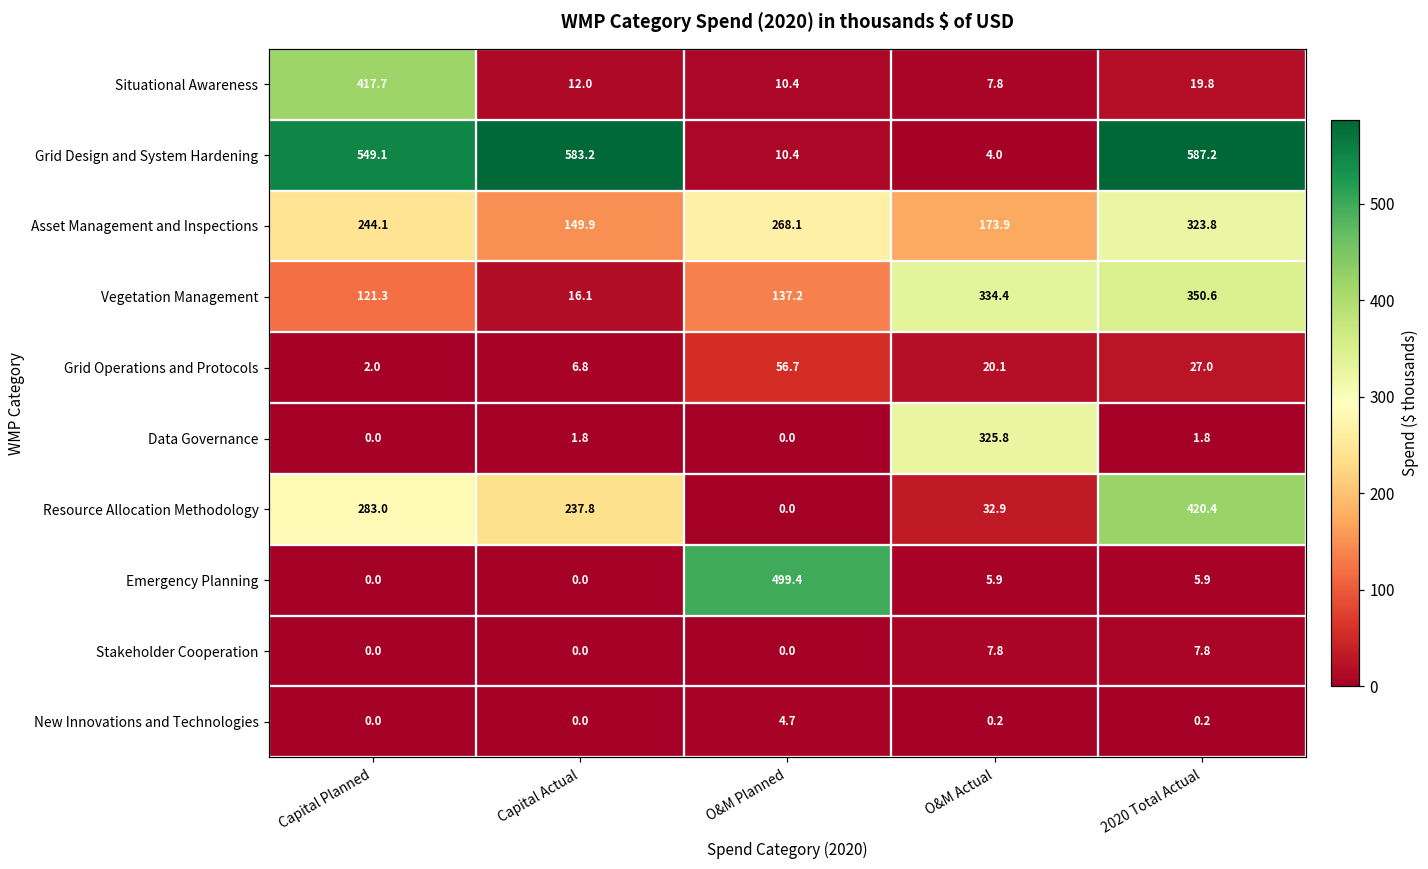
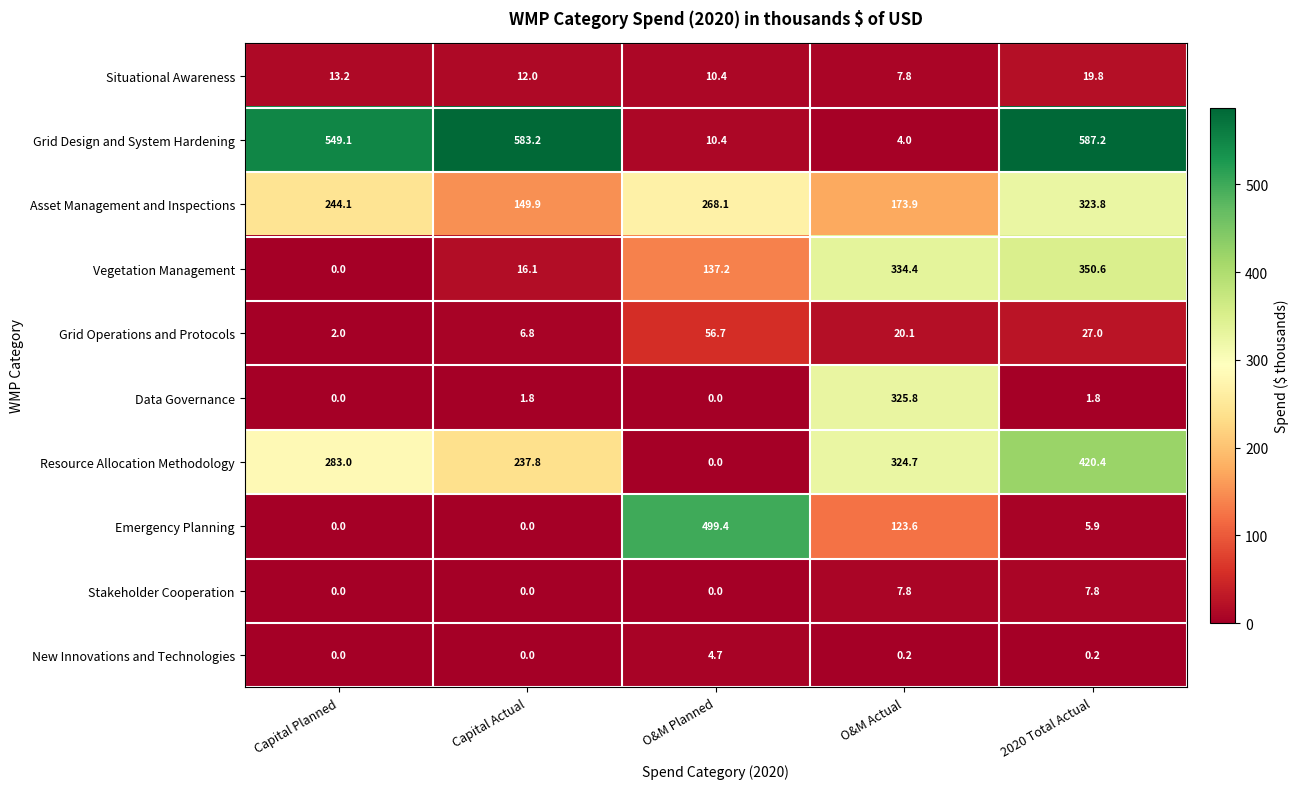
  {
    "Situational Awareness": {
-     "Capital Planned": 417.7,
+     "Capital Planned": 13.2,
      "Capital Actual": 12.0,
      "O&M Planned": 10.4,
      "O&M Actual": 7.8,
      "2020 Total Actual": 19.8
    },
    "Grid Design and System Hardening": {
      "Capital Planned": 549.1,
      "Capital Actual": 583.2,
      "O&M Planned": 10.4,
      "O&M Actual": 4.0,
      "2020 Total Actual": 587.2
    },
    "Asset Management and Inspections": {
      "Capital Planned": 244.1,
      "Capital Actual": 149.9,
      "O&M Planned": 268.1,
      "O&M Actual": 173.9,
      "2020 Total Actual": 323.8
    },
    "Vegetation Management": {
-     "Capital Planned": 121.3,
+     "Capital Planned": 0.0,
      "Capital Actual": 16.1,
      "O&M Planned": 137.2,
      "O&M Actual": 334.4,
      "2020 Total Actual": 350.6
    },
    "Grid Operations and Protocols": {
      "Capital Planned": 2.0,
      "Capital Actual": 6.8,
      "O&M Planned": 56.7,
      "O&M Actual": 20.1,
      "2020 Total Actual": 27.0
    },
    "Data Governance": {
      "Capital Planned": 0.0,
      "Capital Actual": 1.8,
      "O&M Planned": 0.0,
      "O&M Actual": 325.8,
      "2020 Total Actual": 1.8
    },
    "Resource Allocation Methodology": {
      "Capital Planned": 283.0,
      "Capital Actual": 237.8,
      "O&M Planned": 0.0,
-     "O&M Actual": 32.9,
+     "O&M Actual": 324.7,
      "2020 Total Actual": 420.4
    },
    "Emergency Planning": {
      "Capital Planned": 0.0,
      "Capital Actual": 0.0,
      "O&M Planned": 499.4,
-     "O&M Actual": 5.9,
+     "O&M Actual": 123.6,
      "2020 Total Actual": 5.9
    },
    "Stakeholder Cooperation": {
      "Capital Planned": 0.0,
      "Capital Actual": 0.0,
      "O&M Planned": 0.0,
      "O&M Actual": 7.8,
      "2020 Total Actual": 7.8
    },
    "New Innovations and Technologies": {
      "Capital Planned": 0.0,
      "Capital Actual": 0.0,
      "O&M Planned": 4.7,
      "O&M Actual": 0.2,
      "2020 Total Actual": 0.2
    }
  }
